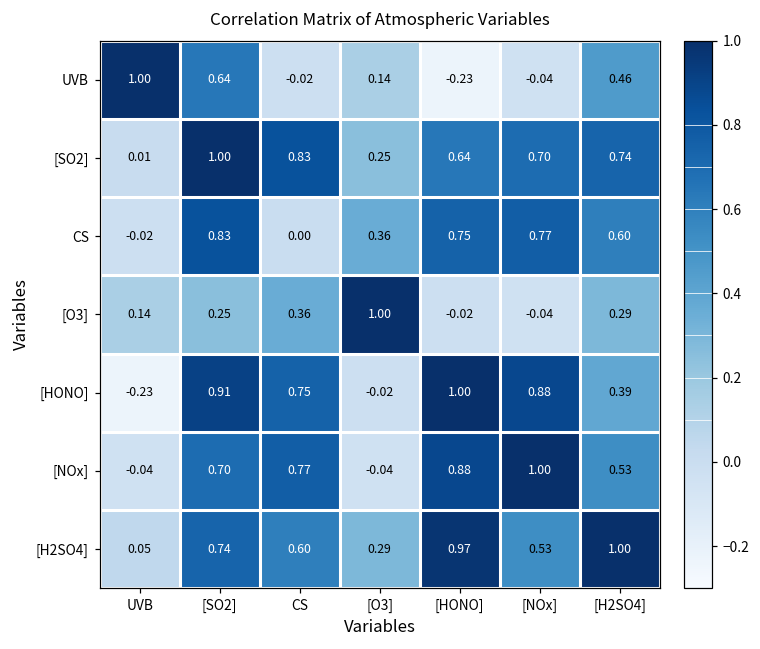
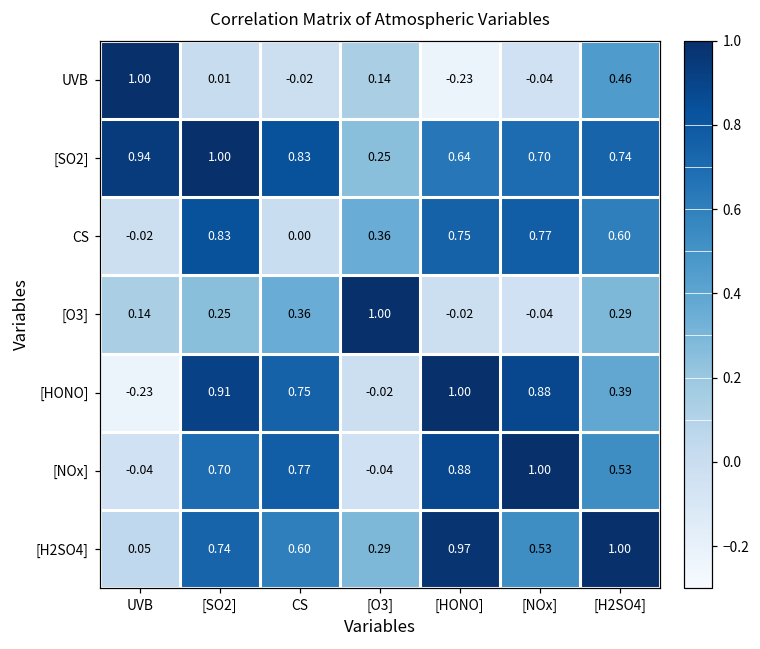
  {
    "UVB": {
      "UVB": 1.00,
-     "[SO2]": 0.64,
+     "[SO2]": 0.01,
      "CS": -0.02,
      "[O3]": 0.14,
      "[HONO]": -0.23,
      "[NOx]": -0.04,
      "[H2SO4]": 0.46
    },
    "[SO2]": {
-     "UVB": 0.01,
+     "UVB": 0.94,
      "[SO2]": 1.00,
      "CS": 0.83,
      "[O3]": 0.25,
      "[HONO]": 0.64,
      "[NOx]": 0.70,
      "[H2SO4]": 0.74
    },
    "CS": {
      "UVB": -0.02,
      "[SO2]": 0.83,
      "CS": 0.00,
      "[O3]": 0.36,
      "[HONO]": 0.75,
      "[NOx]": 0.77,
      "[H2SO4]": 0.60
    },
    "[O3]": {
      "UVB": 0.14,
      "[SO2]": 0.25,
      "CS": 0.36,
      "[O3]": 1.00,
      "[HONO]": -0.02,
      "[NOx]": -0.04,
      "[H2SO4]": 0.29
    },
    "[HONO]": {
      "UVB": -0.23,
      "[SO2]": 0.91,
      "CS": 0.75,
      "[O3]": -0.02,
      "[HONO]": 1.00,
      "[NOx]": 0.88,
      "[H2SO4]": 0.39
    },
    "[NOx]": {
      "UVB": -0.04,
      "[SO2]": 0.70,
      "CS": 0.77,
      "[O3]": -0.04,
      "[HONO]": 0.88,
      "[NOx]": 1.00,
      "[H2SO4]": 0.53
    },
    "[H2SO4]": {
      "UVB": 0.05,
      "[SO2]": 0.74,
      "CS": 0.60,
      "[O3]": 0.29,
      "[HONO]": 0.97,
      "[NOx]": 0.53,
      "[H2SO4]": 1.00
    }
  }
